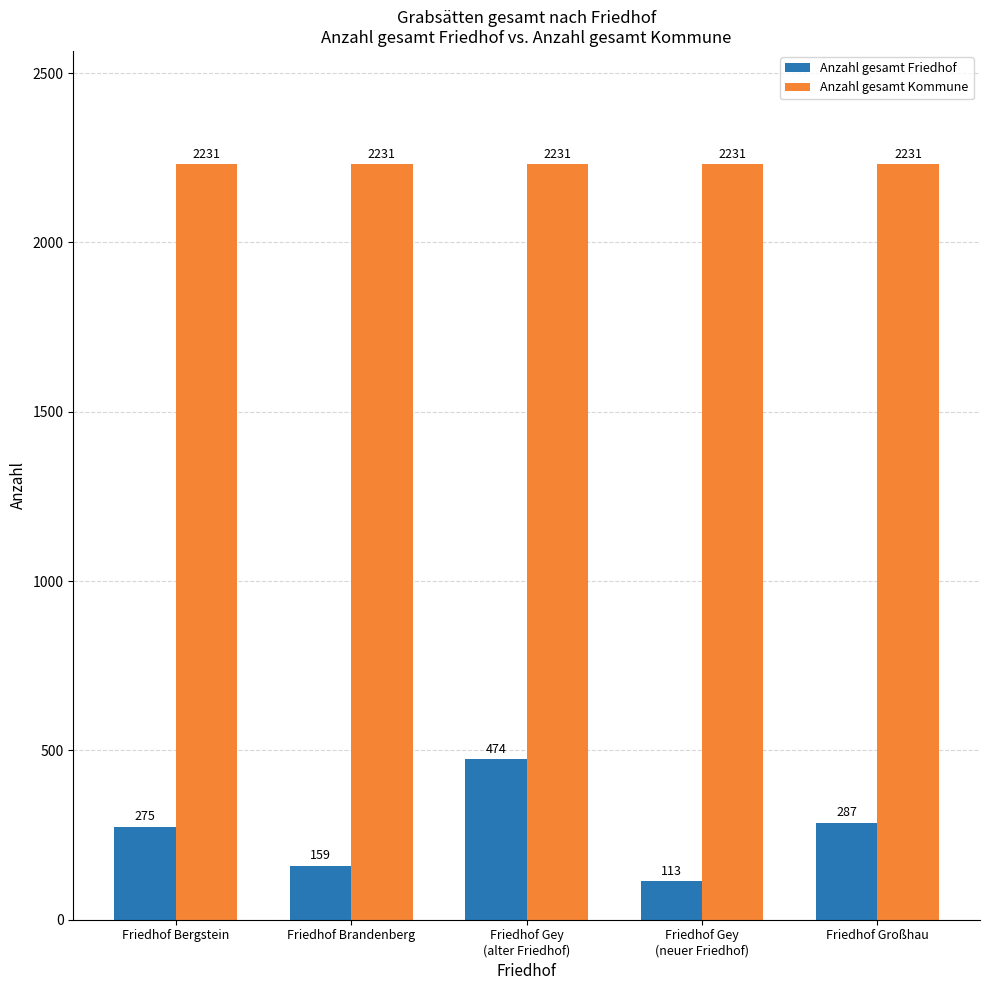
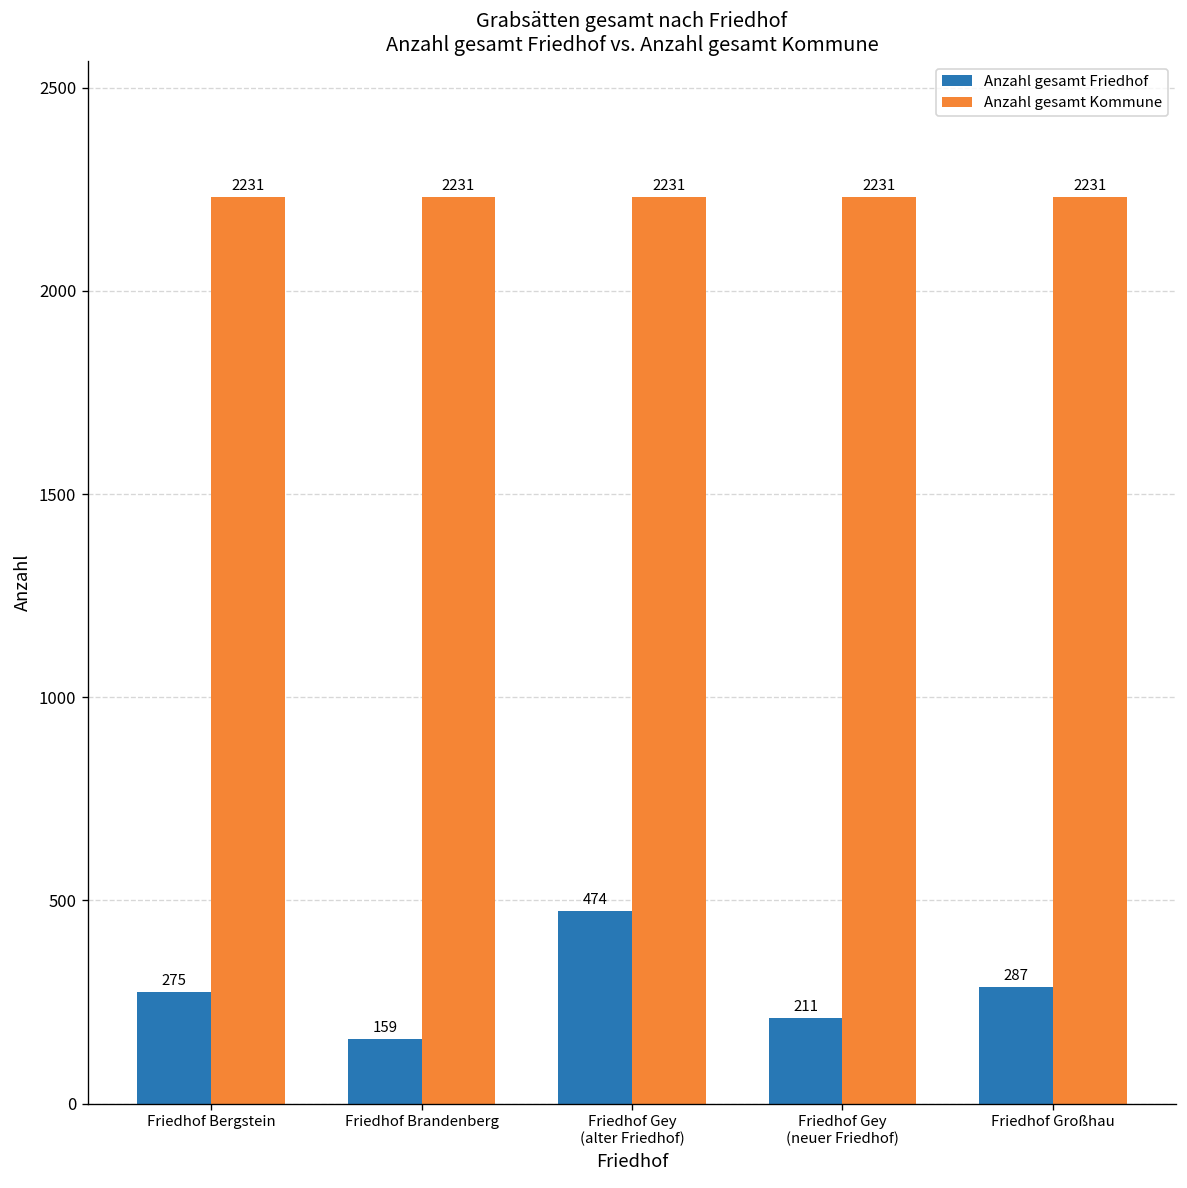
  {
    "Anzahl gesamt Friedhof": {
      "Friedhof Bergstein": 275,
      "Friedhof Brandenberg": 159,
      "Friedhof Gey (alter Friedhof)": 474,
-     "Friedhof Gey (neuer Friedhof)": 113,
+     "Friedhof Gey (neuer Friedhof)": 211,
      "Friedhof Großhau": 287
    },
    "Anzahl gesamt Kommune": {
      "Friedhof Bergstein": 2231,
      "Friedhof Brandenberg": 2231,
      "Friedhof Gey (alter Friedhof)": 2231,
      "Friedhof Gey (neuer Friedhof)": 2231,
      "Friedhof Großhau": 2231
    }
  }
